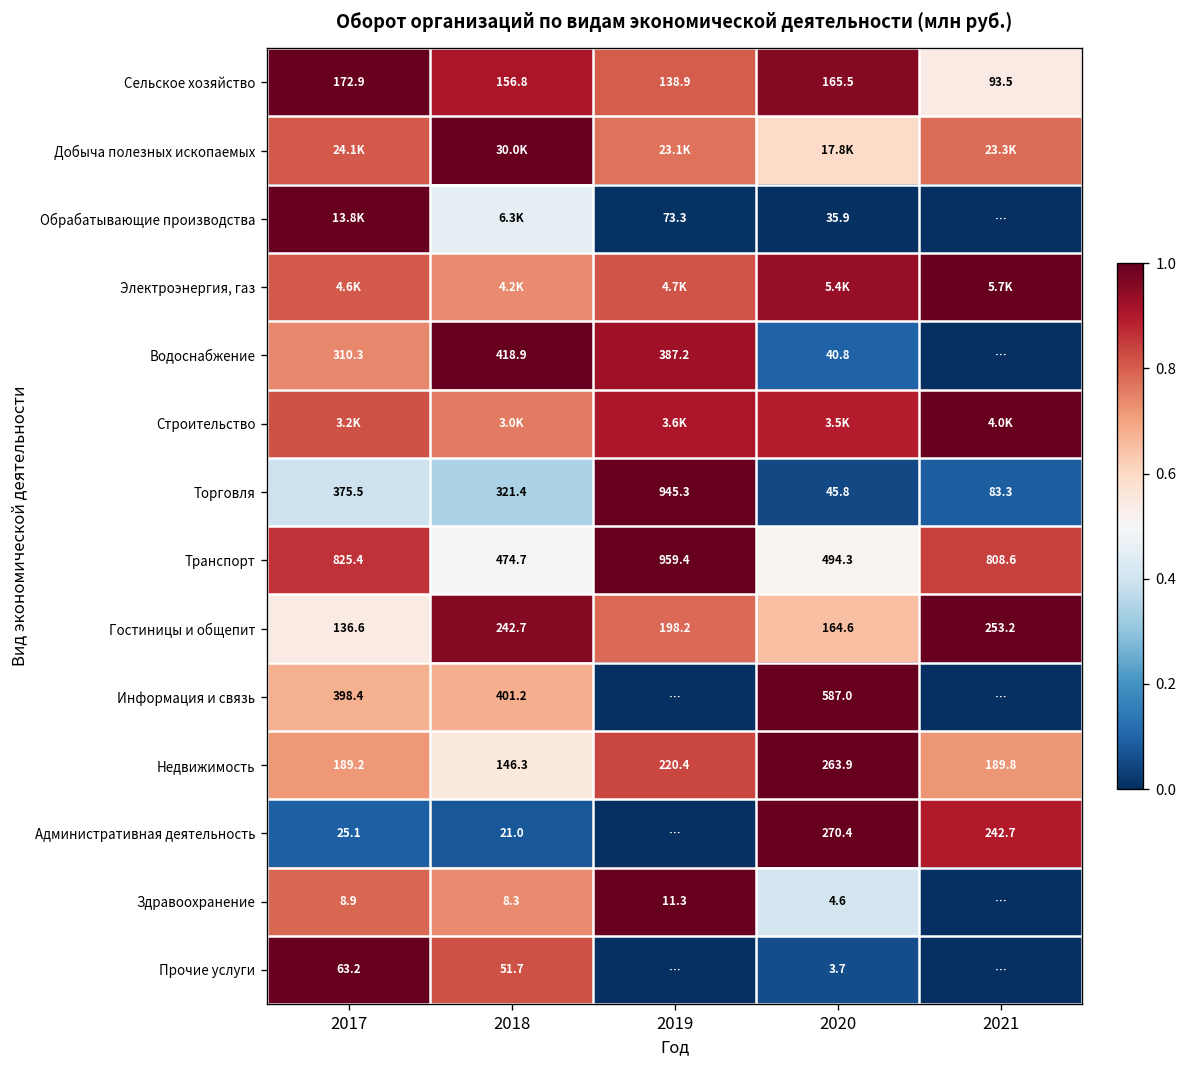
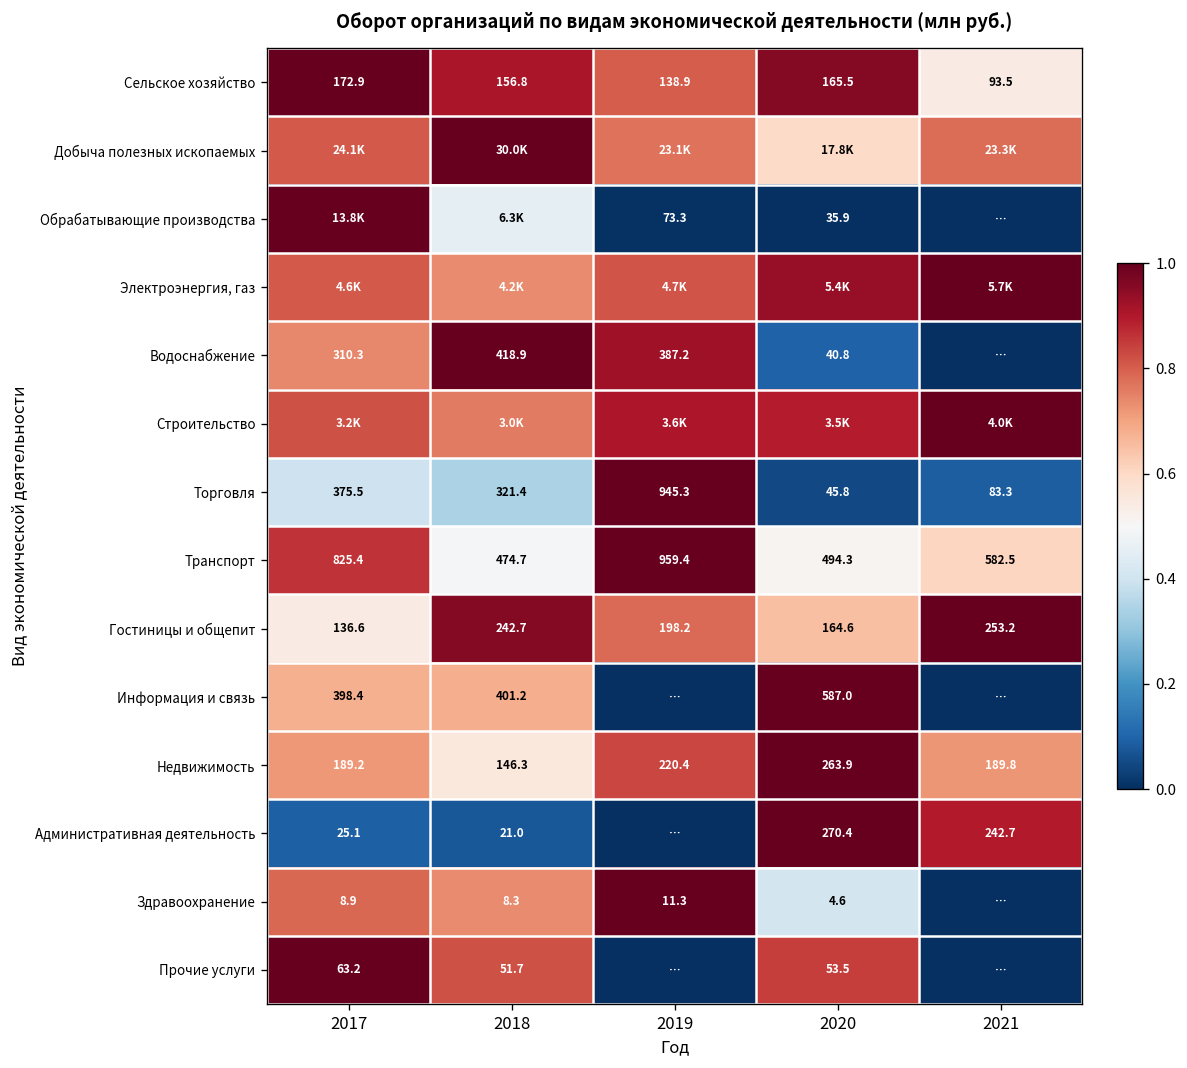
  {
    "Сельское хозяйство": {
      "2017": "172.9",
      "2018": "156.8",
      "2019": "138.9",
      "2020": "165.5",
      "2021": "93.5"
    },
    "Добыча полезных ископаемых": {
      "2017": "24.1K",
      "2018": "30.0K",
      "2019": "23.1K",
      "2020": "17.8K",
      "2021": "23.3K"
    },
    "Обрабатывающие производства": {
      "2017": "13.8K",
      "2018": "6.3K",
      "2019": "73.3",
      "2020": "35.9"
    },
    "Электроэнергия, газ": {
      "2017": "4.6K",
      "2018": "4.2K",
      "2019": "4.7K",
      "2020": "5.4K",
      "2021": "5.7K"
    },
    "Водоснабжение": {
      "2017": "310.3",
      "2018": "418.9",
      "2019": "387.2",
      "2020": "40.8"
    },
    "Строительство": {
      "2017": "3.2K",
      "2018": "3.0K",
      "2019": "3.6K",
      "2020": "3.5K",
      "2021": "4.0K"
    },
    "Торговля": {
      "2017": "375.5",
      "2018": "321.4",
      "2019": "945.3",
      "2020": "45.8",
      "2021": "83.3"
    },
    "Транспорт": {
      "2017": "825.4",
      "2018": "474.7",
      "2019": "959.4",
      "2020": "494.3",
-     "2021": "808.6"
+     "2021": "582.5"
    },
    "Гостиницы и общепит": {
      "2017": "136.6",
      "2018": "242.7",
      "2019": "198.2",
      "2020": "164.6",
      "2021": "253.2"
    },
    "Информация и связь": {
      "2017": "398.4",
      "2018": "401.2",
      "2020": "587.0"
    },
    "Недвижимость": {
      "2017": "189.2",
      "2018": "146.3",
      "2019": "220.4",
      "2020": "263.9",
      "2021": "189.8"
    },
    "Административная деятельность": {
      "2017": "25.1",
      "2018": "21.0",
      "2020": "270.4",
      "2021": "242.7"
    },
    "Здравоохранение": {
      "2017": "8.9",
      "2018": "8.3",
      "2019": "11.3",
      "2020": "4.6"
    },
    "Прочие услуги": {
      "2017": "63.2",
      "2018": "51.7",
-     "2020": "3.7"
+     "2020": "53.5"
    }
  }
